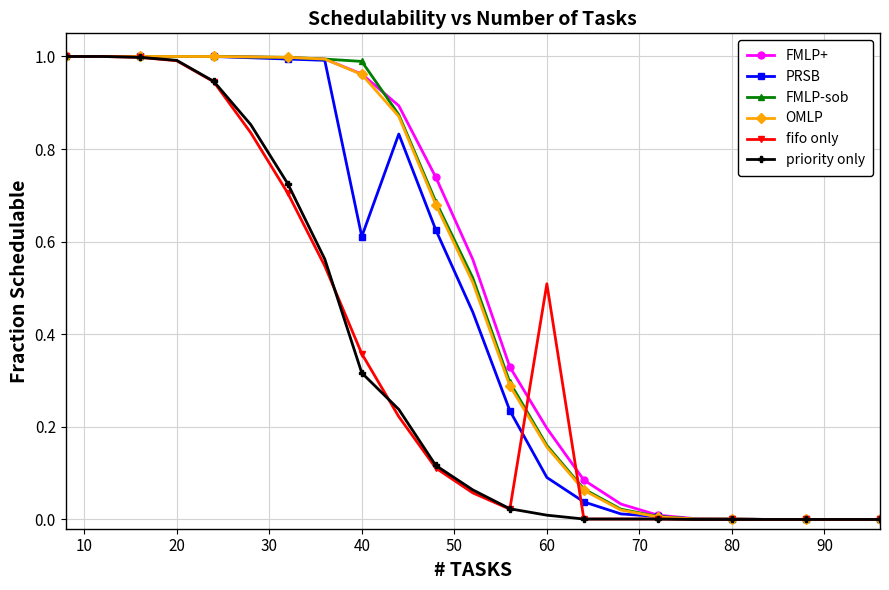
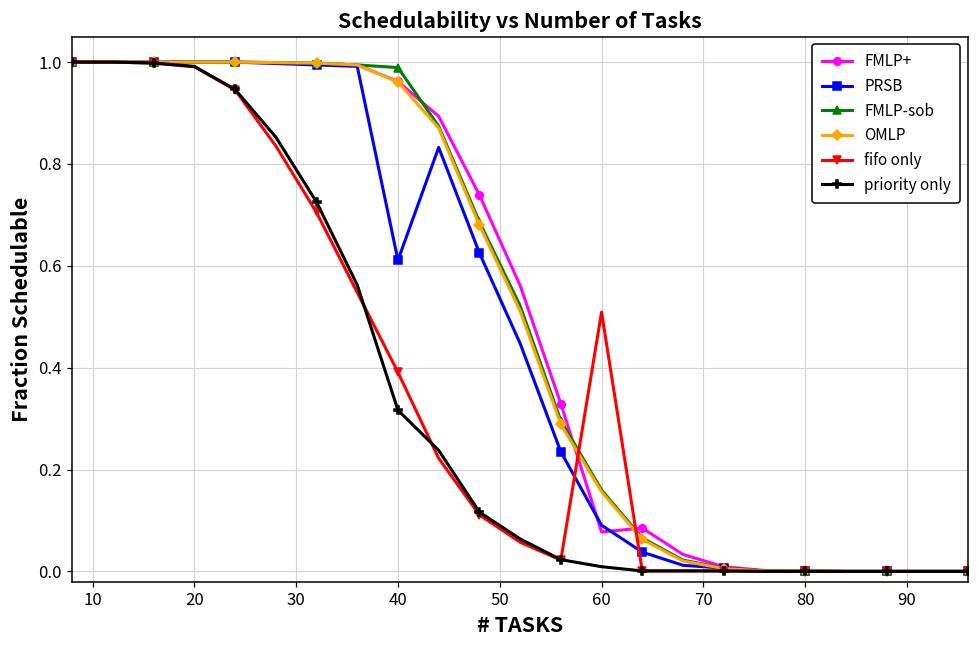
  {
    "FMLP+": {
-     "60": 0.20
+     "60": 0.08
    },
    "PRSB": {
      "40": 0.61,
      "60": 0.09
    },
    "FMLP-sob": {
      "40": 0.99
    },
    "fifo only": {
-     "40": 0.36,
+     "40": 0.39,
      "60": 0.51
    },
    "priority only": {
      "40": 0.32,
      "60": 0.01
    }
  }
